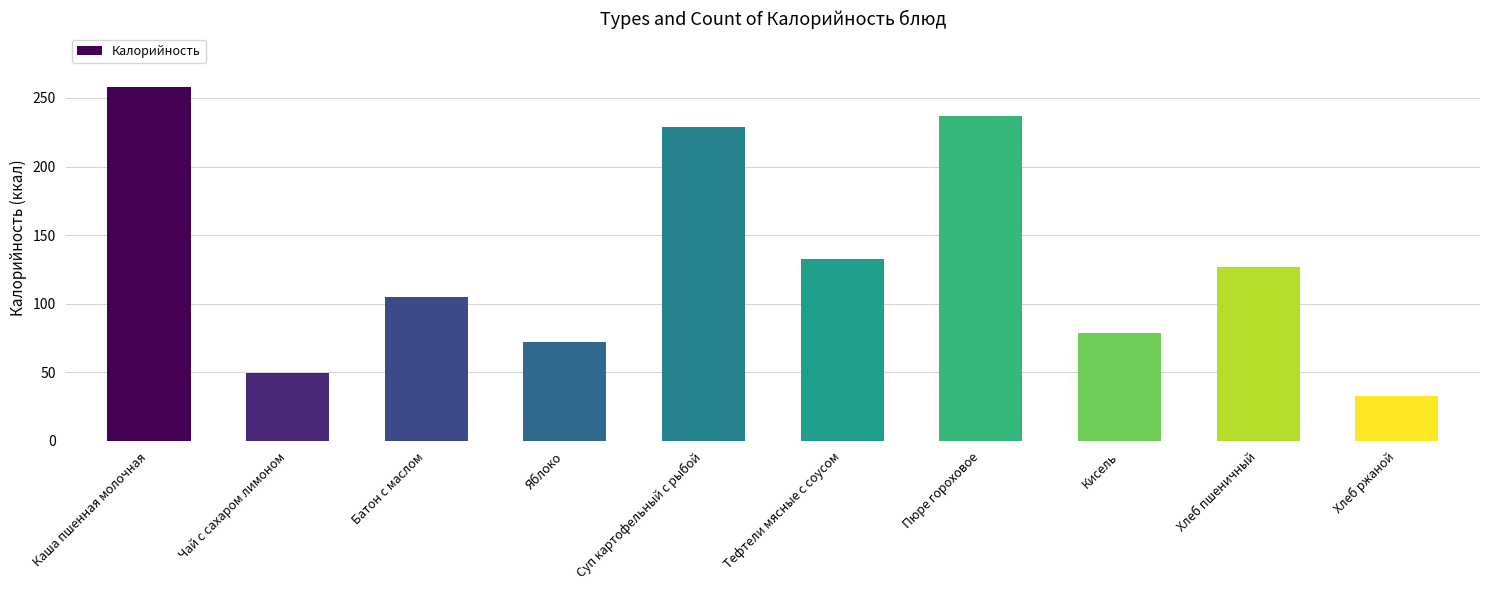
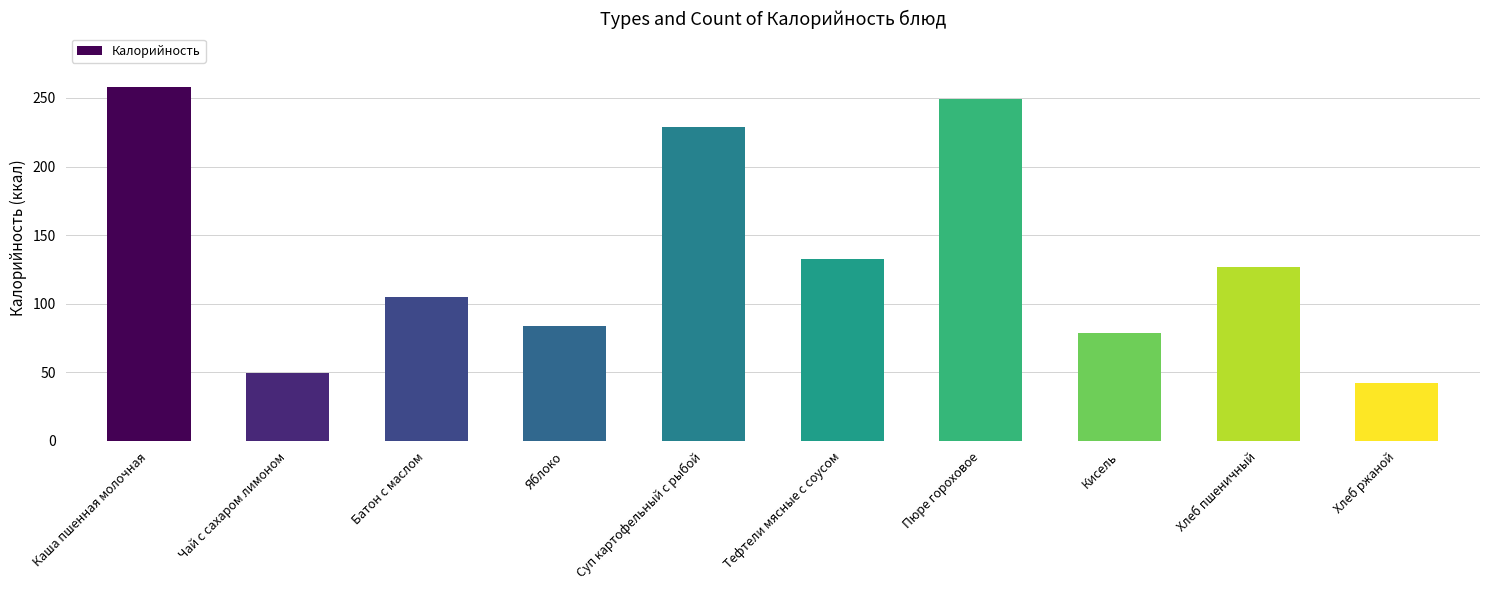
  {
    "Каша пшенная молочная": 258,
    "Чай с сахаром лимоном": 50,
    "Батон с маслом": 105,
-   "Яблоко": 72,
+   "Яблоко": 84,
    "Суп картофельный с рыбой": 229,
    "Тефтели мясные с соусом": 133,
-   "Пюре гороховое": 237,
+   "Пюре гороховое": 250,
    "Кисель": 79,
    "Хлеб пшеничный": 127,
-   "Хлеб ржаной": 33
+   "Хлеб ржаной": 42
  }
